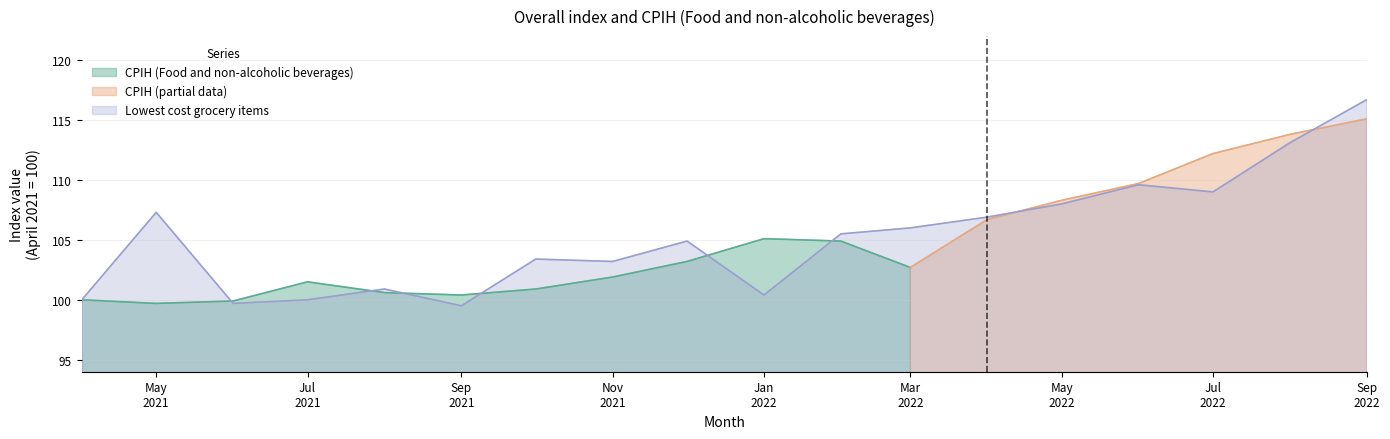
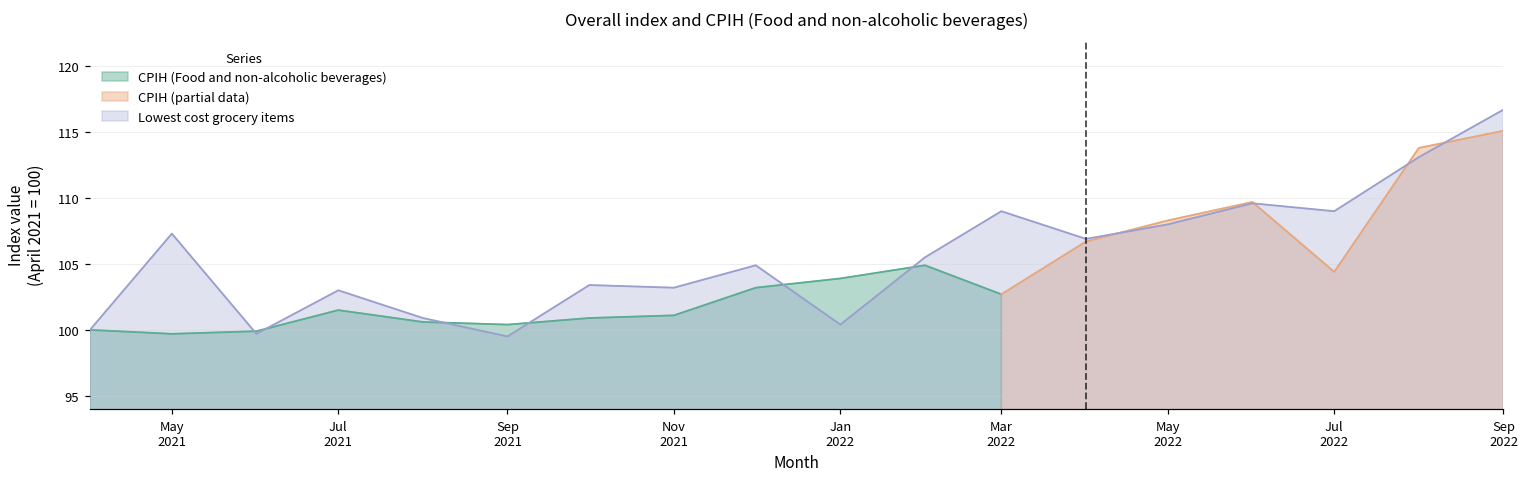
  {
    "CPIH (Food and non-alcoholic beverages)": {
      "May 2021": 99.7,
      "Jul 2021": 101.5,
      "Sep 2021": 100.4,
-     "Nov 2021": 101.9,
-     "Jan 2022": 105.1
+     "Nov 2021": 101.1,
+     "Jan 2022": 103.9
    },
    "CPIH (partial data)": {
      "May 2022": 108.3,
-     "Jul 2022": 112.2,
+     "Jul 2022": 104.4,
      "Sep 2022": 115.1
    },
    "Lowest cost grocery items": {
      "May 2021": 107.3,
-     "Jul 2021": 100,
+     "Jul 2021": 103,
      "Sep 2021": 99.5,
      "Nov 2021": 103,
      "Jan 2022": 100.4,
-     "Mar 2022": 106,
+     "Mar 2022": 109,
      "May 2022": 108,
      "Jul 2022": 109,
      "Sep 2022": 116.7
    }
  }
